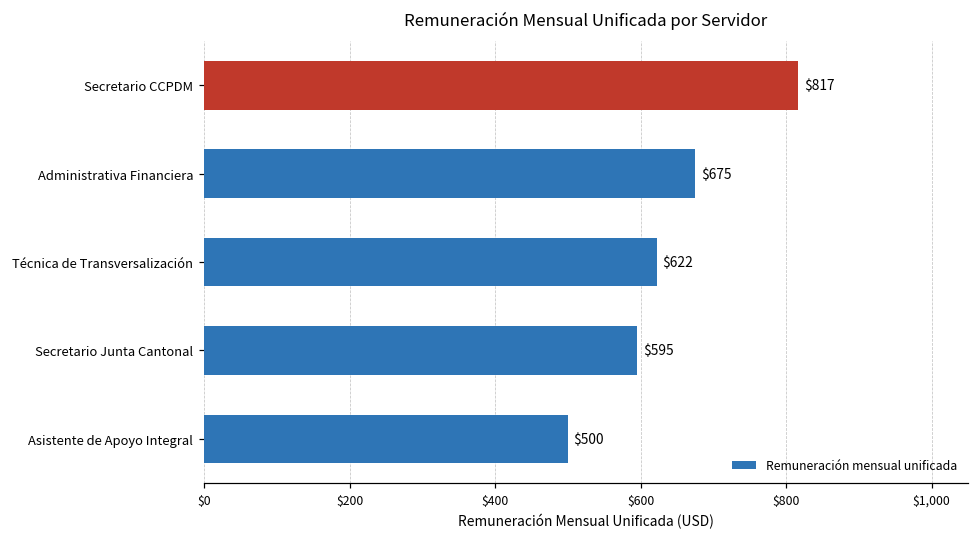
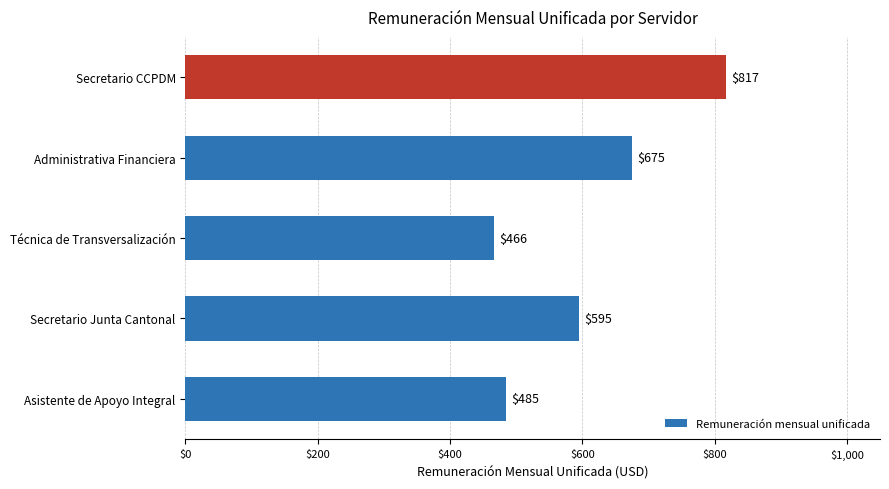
  {
    "Secretario CCPDM": "$817",
    "Administrativa Financiera": "$675",
-   "Técnica de Transversalización": "$622",
+   "Técnica de Transversalización": "$466",
    "Secretario Junta Cantonal": "$595",
-   "Asistente de Apoyo Integral": "$500"
+   "Asistente de Apoyo Integral": "$485"
  }
